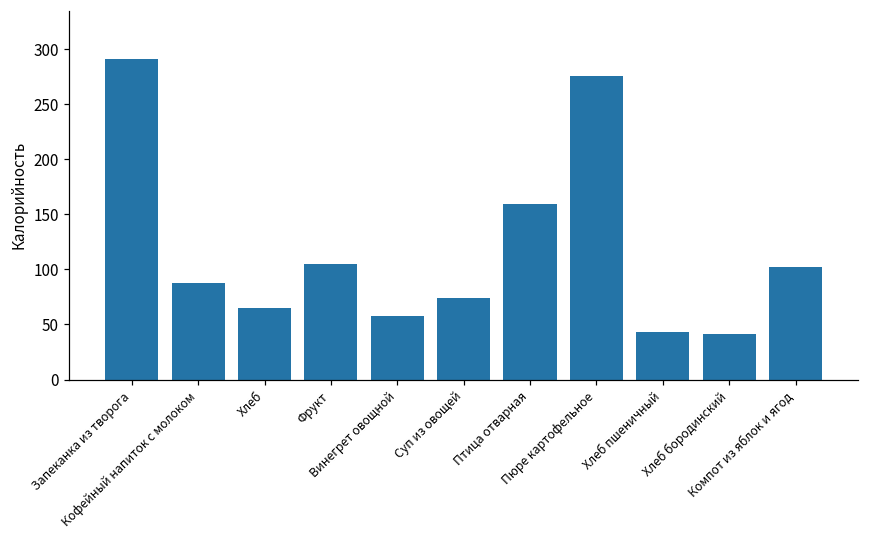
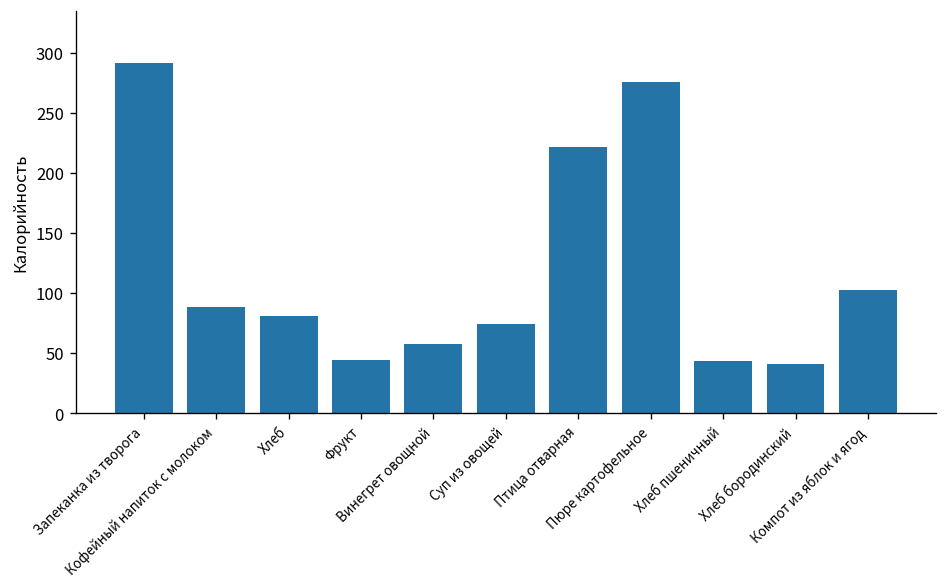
  {
    "Запеканка из творога": 291,
    "Кофейный напиток с молоком": 88,
-   "Хлеб": 65,
-   "Фрукт": 105,
+   "Хлеб": 81,
+   "Фрукт": 44,
    "Винегрет овощной": 57,
    "Суп из овощей": 74,
-   "Птица отварная": 159,
+   "Птица отварная": 222,
    "Пюре картофельное": 276,
    "Хлеб пшеничный": 43,
    "Хлеб бородинский": 41,
    "Компот из яблок и ягод": 102
  }
